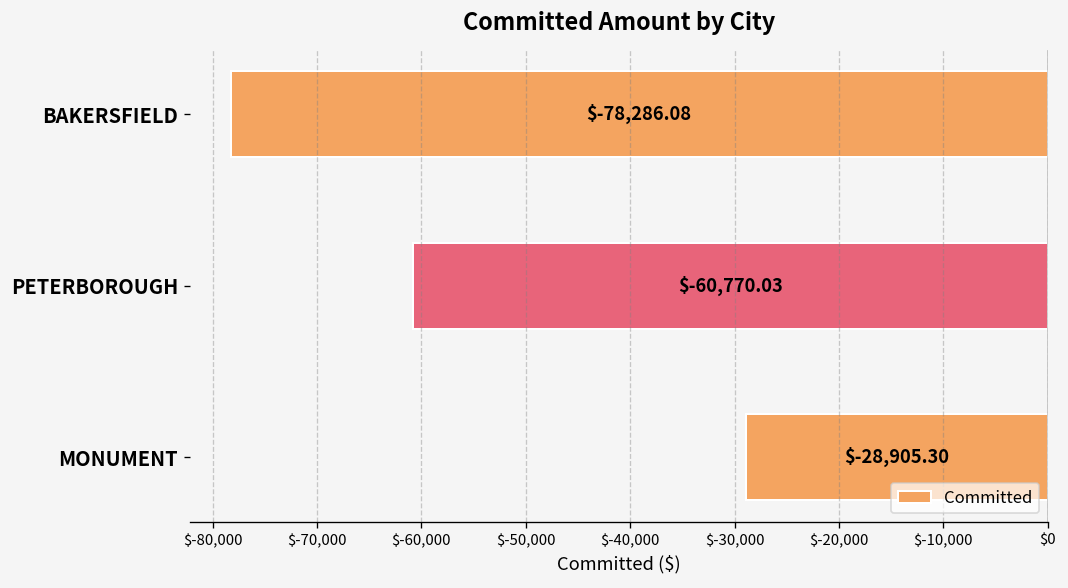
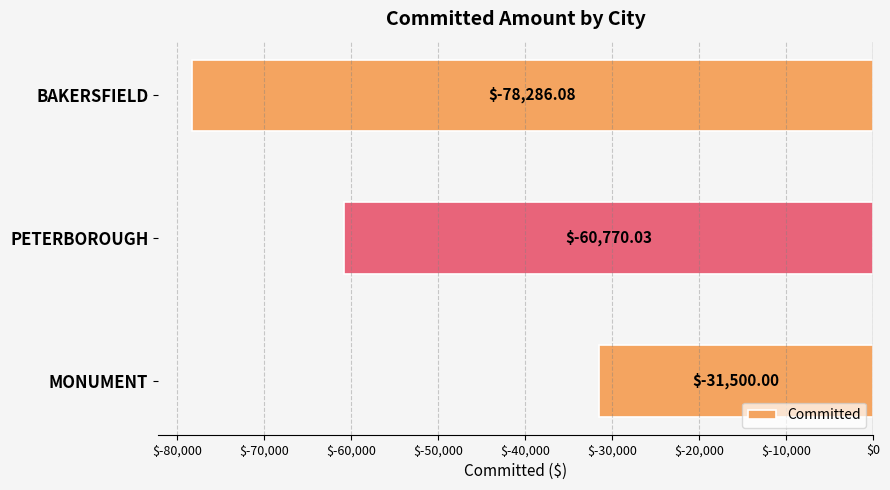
  {
    "BAKERSFIELD": "$-78,286.08",
    "PETERBOROUGH": "$-60,770.03",
-   "MONUMENT": "$-28,905.30"
+   "MONUMENT": "$-31,500.00"
  }
